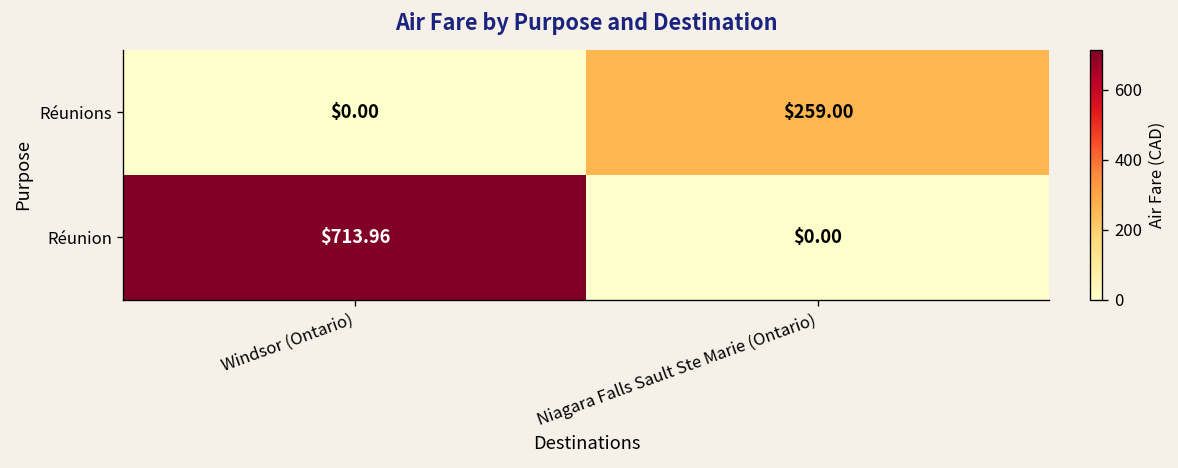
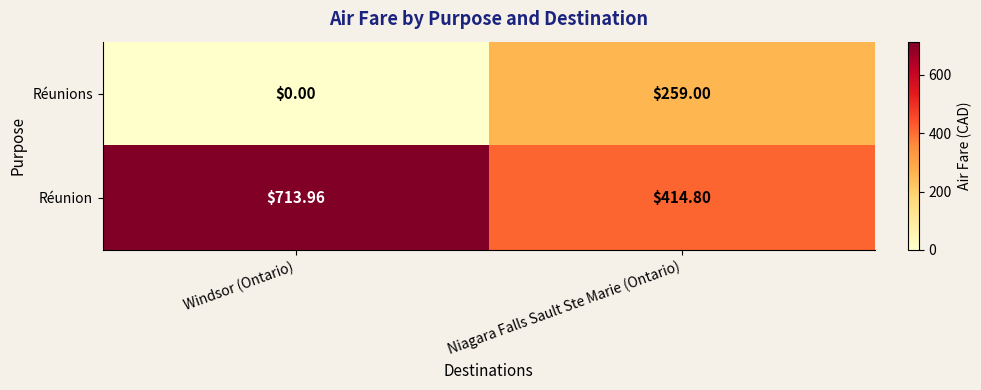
  {
    "Réunions": {
      "Windsor (Ontario)": "$0.00",
      "Niagara Falls Sault Ste Marie (Ontario)": "$259.00"
    },
    "Réunion": {
      "Windsor (Ontario)": "$713.96",
-     "Niagara Falls Sault Ste Marie (Ontario)": "$0.00"
+     "Niagara Falls Sault Ste Marie (Ontario)": "$414.80"
    }
  }
